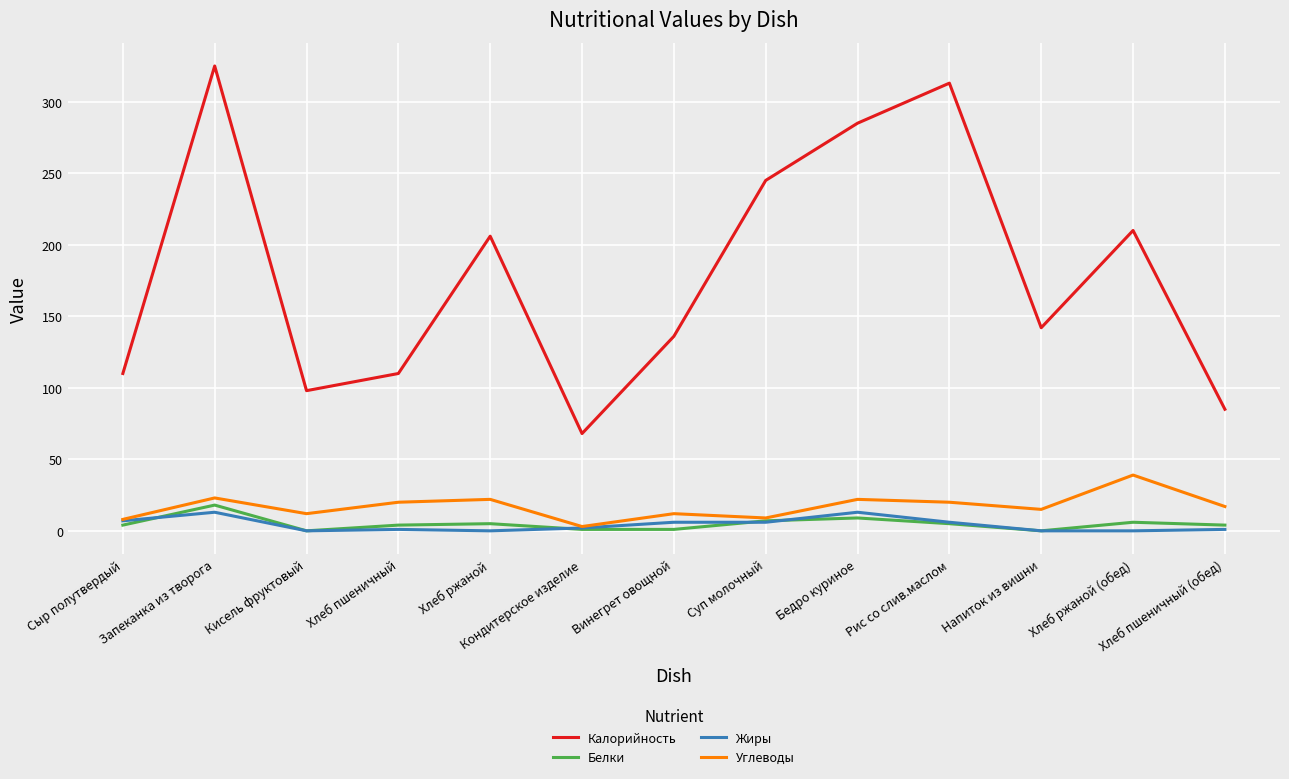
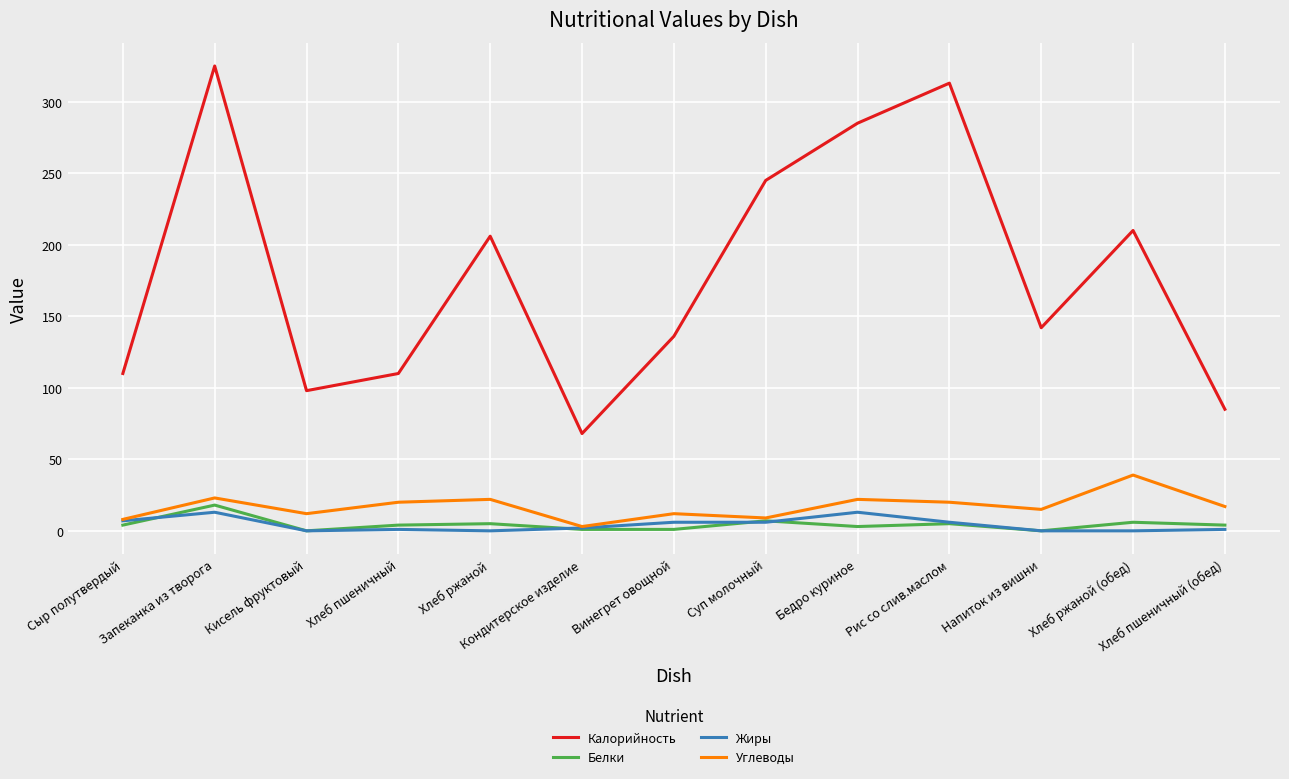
  {
    "Калорийность": {
      "Сыр полутвердый": 110,
      "Запеканка из творога": 325,
      "Кисель фруктовый": 98,
      "Хлеб пшеничный": 110,
      "Хлеб ржаной": 206,
      "Кондитерское изделие": 68,
      "Винегрет овощной": 136,
      "Суп молочный": 245,
      "Бедро куриное": 285,
      "Рис со слив.маслом": 313,
      "Напиток из вишни": 142,
      "Хлеб ржаной (обед)": 210,
      "Хлеб пшеничный (обед)": 85
    },
    "Белки": {
      "Сыр полутвердый": 4,
      "Запеканка из творога": 18,
      "Хлеб пшеничный": 4,
      "Хлеб ржаной": 5,
      "Винегрет овощной": 1,
-     "Бедро куриное": 9,
+     "Бедро куриное": 3,
      "Хлеб ржаной (обед)": 6,
      "Хлеб пшеничный (обед)": 4
    },
    "Жиры": {
      "Запеканка из творога": 13,
      "Хлеб пшеничный": 1,
      "Хлеб ржаной": 0,
      "Винегрет овощной": 6,
      "Бедро куриное": 13,
      "Хлеб ржаной (обед)": 0,
      "Хлеб пшеничный (обед)": 1
    },
    "Углеводы": {
      "Запеканка из творога": 23,
      "Кисель фруктовый": 12,
      "Хлеб пшеничный": 20,
      "Хлеб ржаной": 22,
      "Винегрет овощной": 12,
      "Суп молочный": 9,
      "Бедро куриное": 22,
      "Рис со слив.маслом": 20,
      "Напиток из вишни": 15,
      "Хлеб ржаной (обед)": 39,
      "Хлеб пшеничный (обед)": 17
    }
  }
